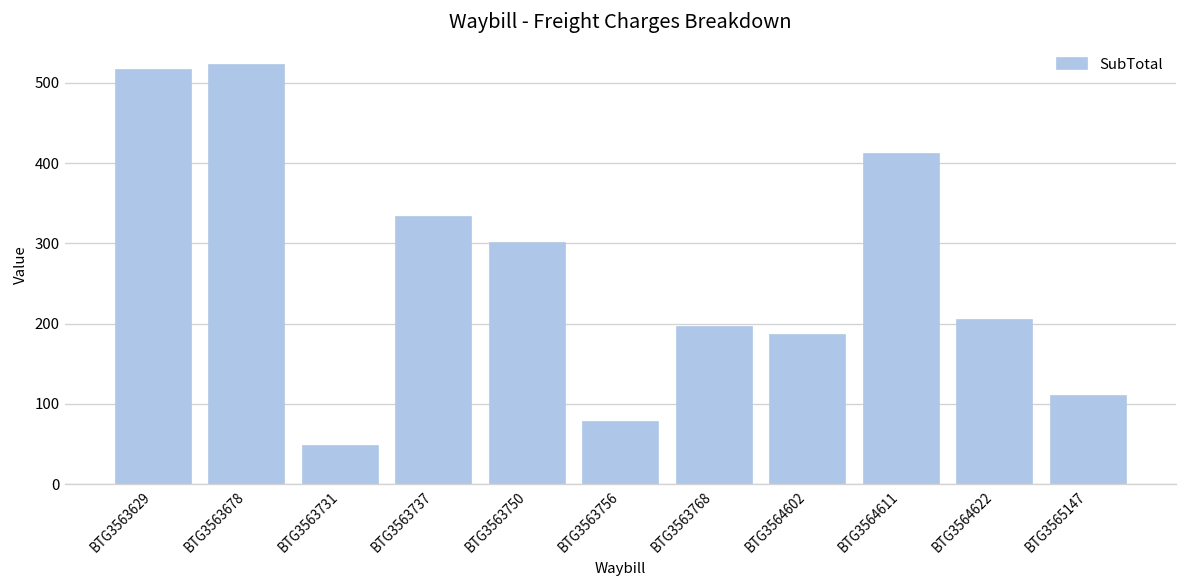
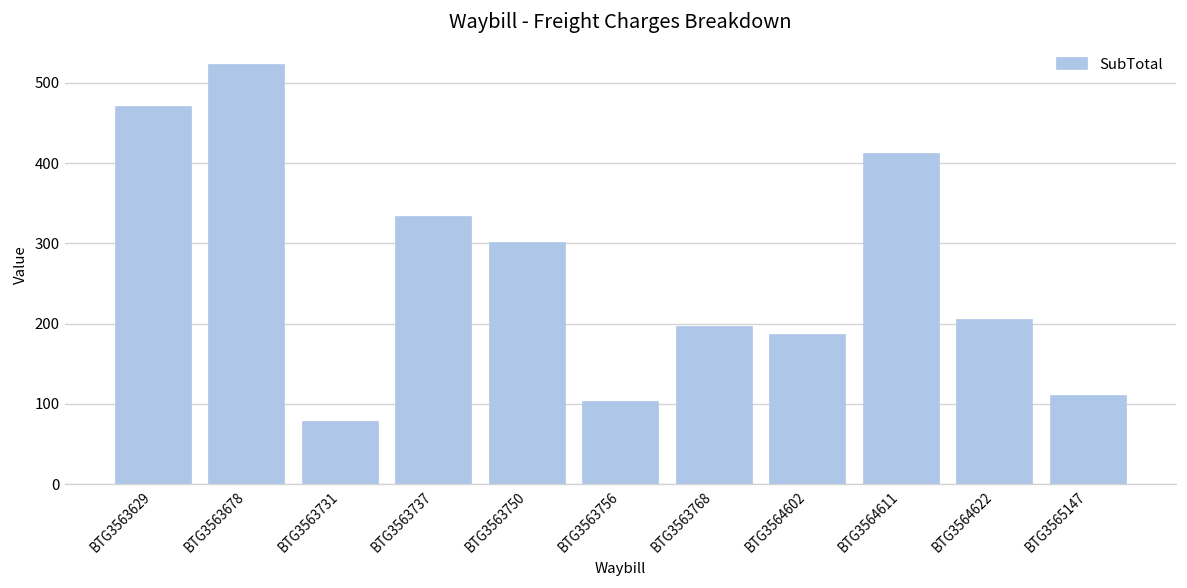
  {
-   "BTG3563629": 520,
+   "BTG3563629": 470,
    "BTG3563678": 520,
-   "BTG3563731": 50,
+   "BTG3563731": 80,
    "BTG3563737": 330,
    "BTG3563750": 300,
-   "BTG3563756": 80,
+   "BTG3563756": 100,
    "BTG3563768": 200,
    "BTG3564602": 190,
    "BTG3564611": 410,
    "BTG3564622": 200,
    "BTG3565147": 110
  }
